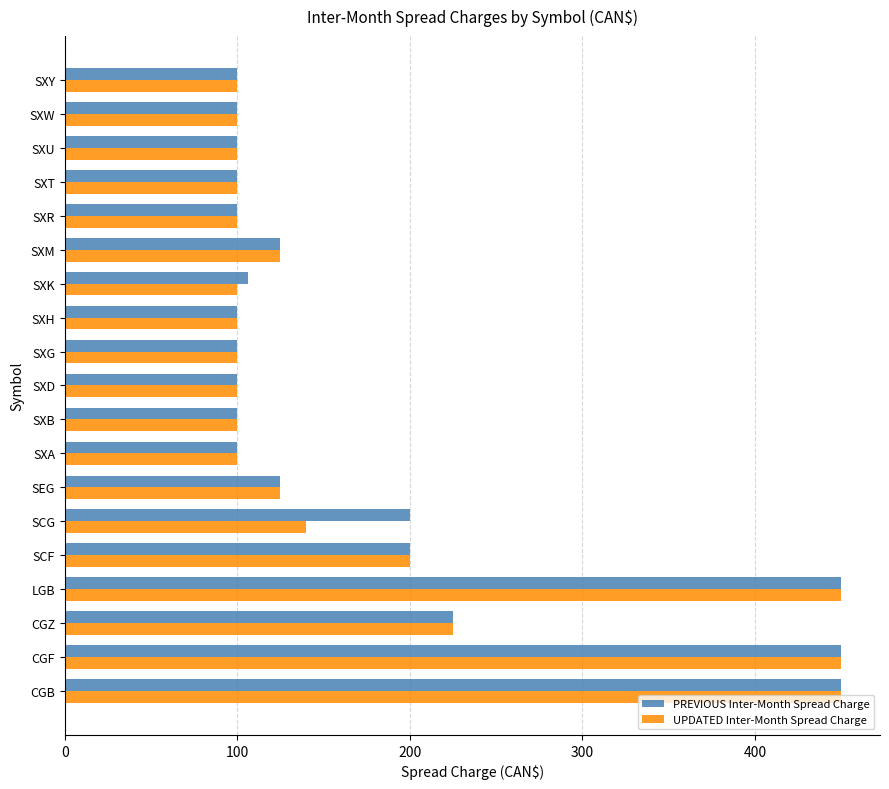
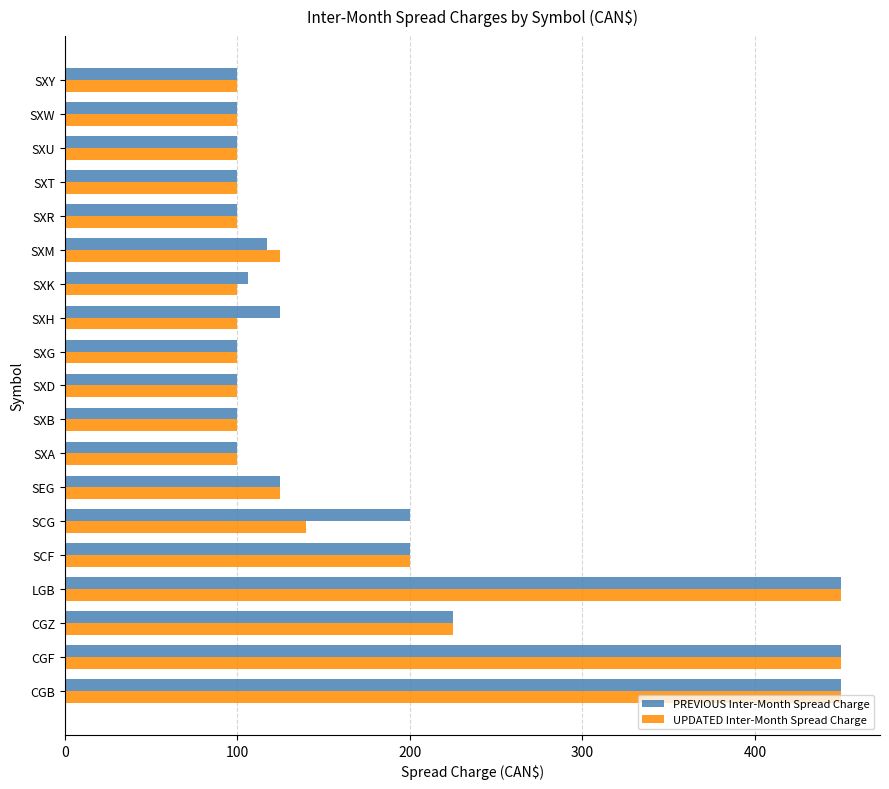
  {
    "PREVIOUS Inter-Month Spread Charge": {
      "SXY": 100,
      "SXW": 100,
      "SXU": 100,
      "SXT": 100,
      "SXR": 100,
-     "SXM": 125,
+     "SXM": 117,
      "SXK": 106,
-     "SXH": 100,
+     "SXH": 125,
      "SXG": 100,
      "SXD": 100,
      "SXB": 100,
      "SXA": 100,
      "SEG": 125,
      "SCG": 200,
      "SCF": 200,
      "LGB": 450,
      "CGZ": 225,
      "CGF": 450,
      "CGB": 450
    },
    "UPDATED Inter-Month Spread Charge": {
      "SXY": 100,
      "SXW": 100,
      "SXU": 100,
      "SXT": 100,
      "SXR": 100,
      "SXM": 125,
      "SXK": 100,
      "SXH": 100,
      "SXG": 100,
      "SXD": 100,
      "SXB": 100,
      "SXA": 100,
      "SEG": 125,
      "SCG": 140,
      "SCF": 200,
      "LGB": 450,
      "CGZ": 225,
      "CGF": 450
    }
  }
